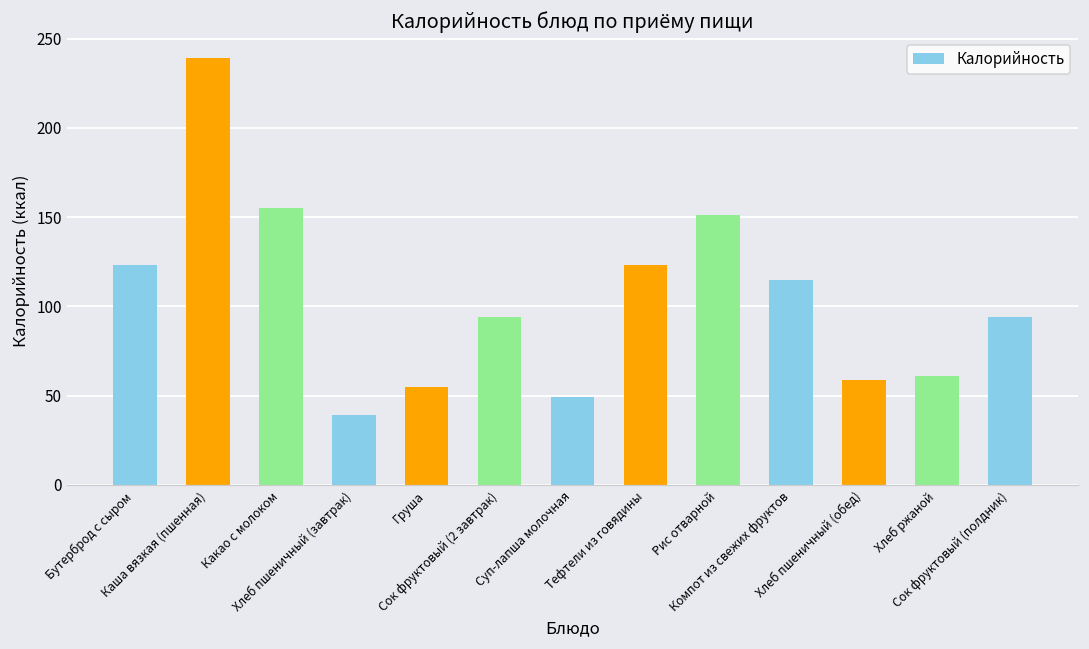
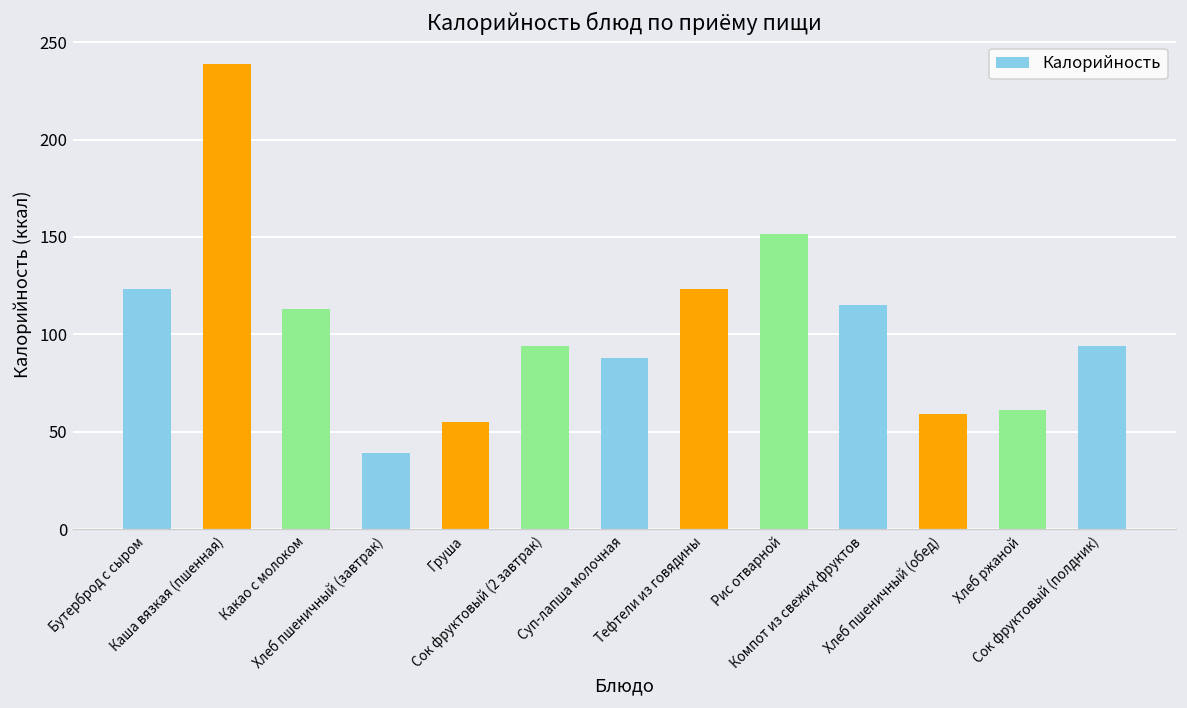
  {
    "Бутерброд с сыром": 123,
    "Каша вязкая (пшенная)": 239,
-   "Какао с молоком": 155,
+   "Какао с молоком": 113,
    "Хлеб пшеничный (завтрак)": 39,
    "Груша": 55,
    "Сок фруктовый (2 завтрак)": 94,
-   "Суп-лапша молочная": 49,
+   "Суп-лапша молочная": 88,
    "Тефтели из говядины": 123,
    "Рис отварной": 151,
    "Компот из свежих фруктов": 115,
    "Хлеб пшеничный (обед)": 59,
    "Хлеб ржаной": 61,
    "Сок фруктовый (полдник)": 94
  }
